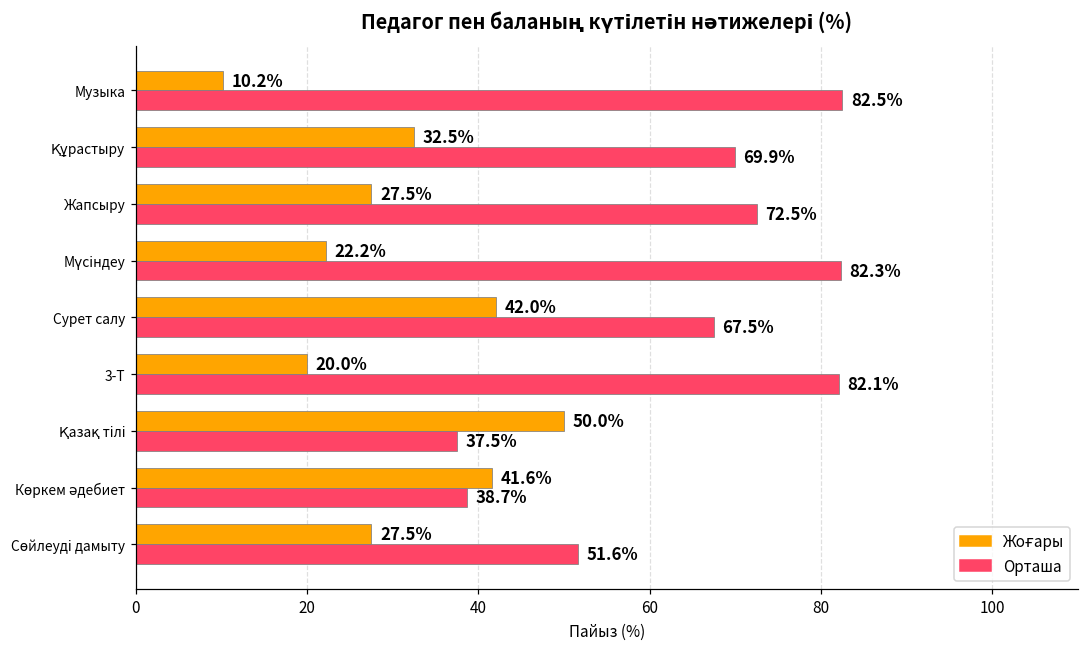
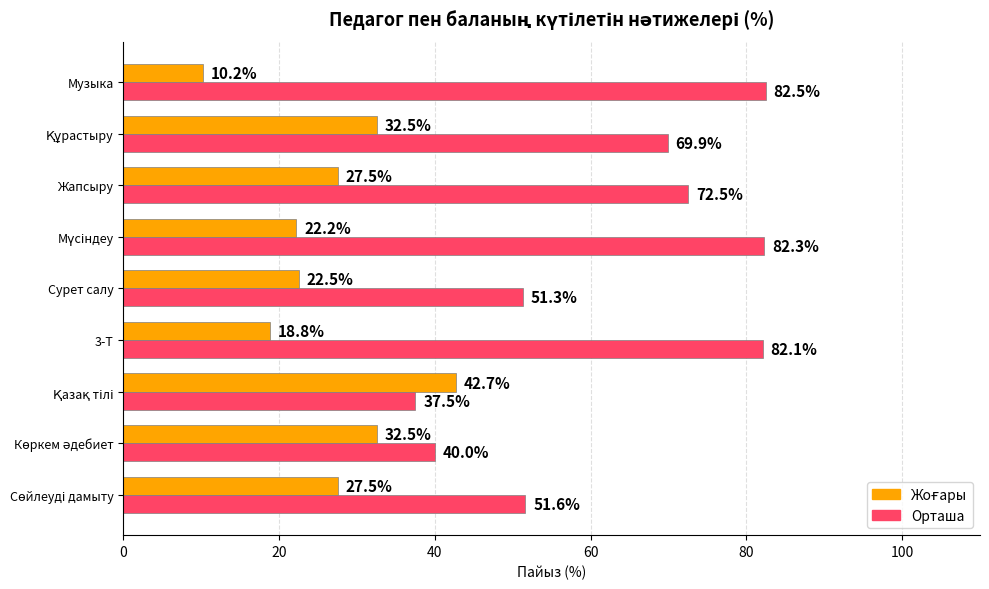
  {
    "Жоғары": {
      "Музыка": "10.2%",
      "Құрастыру": "32.5%",
      "Жапсыру": "27.5%",
      "Мүсіндеу": "22.2%",
-     "Сурет салу": "42.0%",
-     "3-Т": "20.0%",
-     "Қазақ тілі": "50.0%",
-     "Көркем әдебиет": "41.6%",
+     "Сурет салу": "22.5%",
+     "3-Т": "18.8%",
+     "Қазақ тілі": "42.7%",
+     "Көркем әдебиет": "32.5%",
      "Сөйлеуді дамыту": "27.5%"
    },
    "Орташа": {
      "Музыка": "82.5%",
      "Құрастыру": "69.9%",
      "Жапсыру": "72.5%",
      "Мүсіндеу": "82.3%",
-     "Сурет салу": "67.5%",
+     "Сурет салу": "51.3%",
      "3-Т": "82.1%",
      "Қазақ тілі": "37.5%",
-     "Көркем әдебиет": "38.7%",
+     "Көркем әдебиет": "40.0%",
      "Сөйлеуді дамыту": "51.6%"
    }
  }
